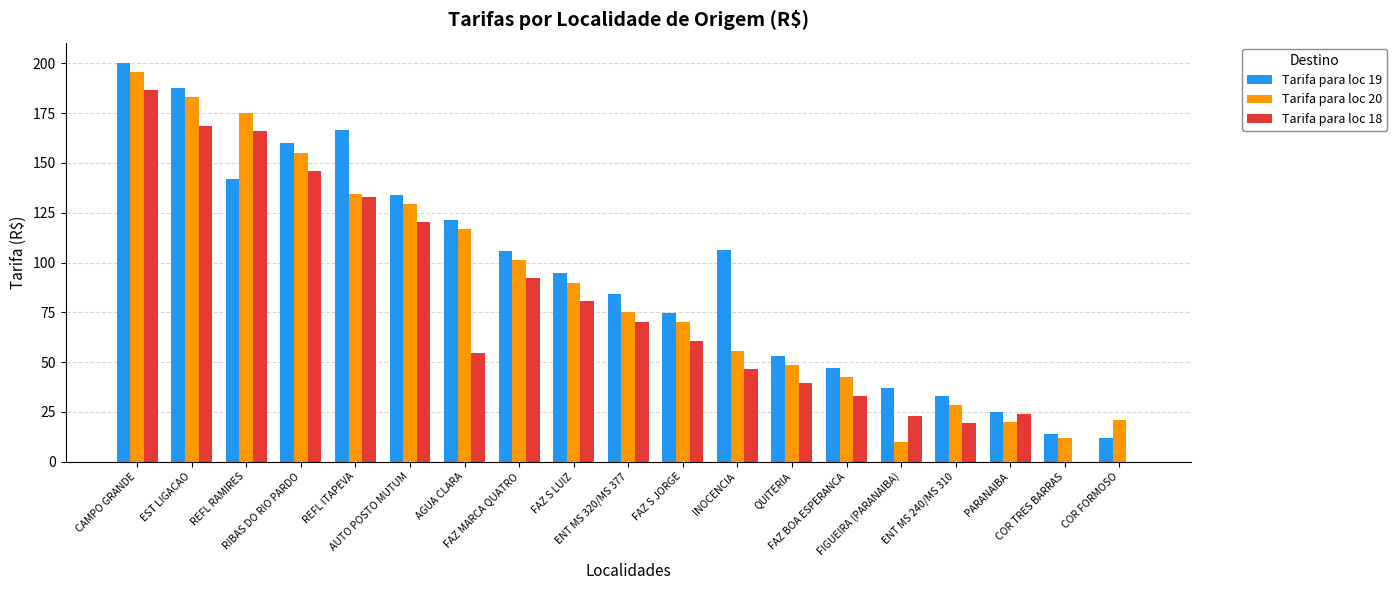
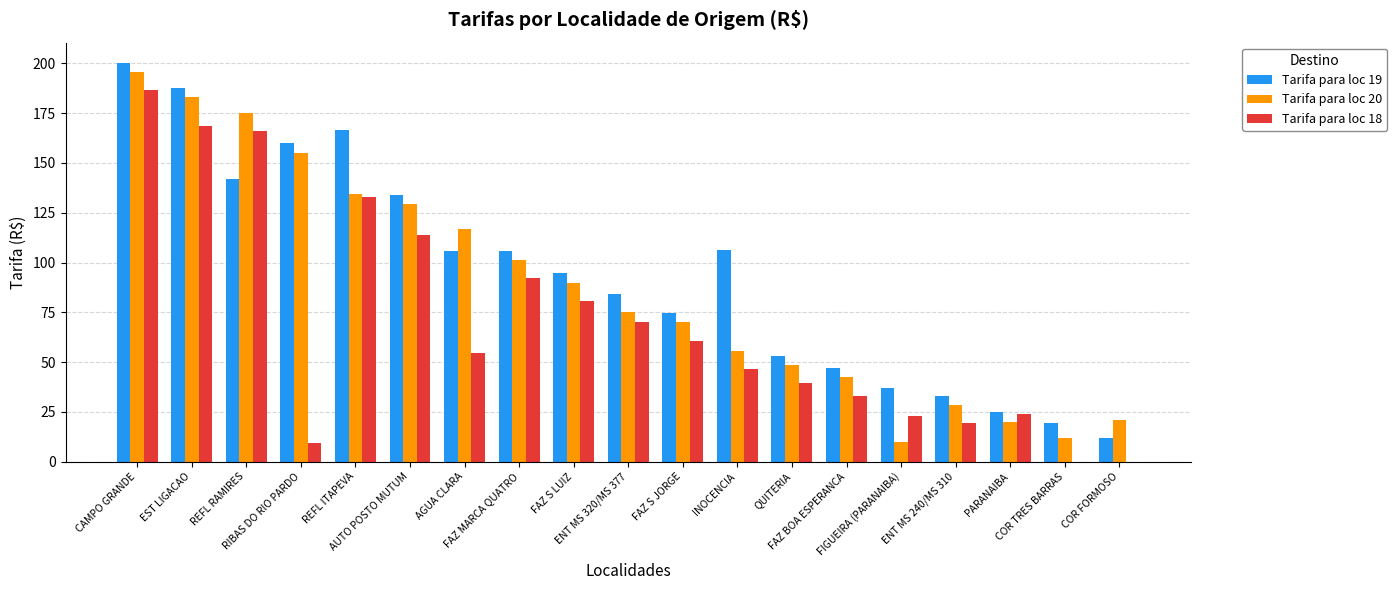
  {
    "Tarifa para loc 19": {
      "CAMPO GRANDE": 200,
      "EST LIGACAO": 188,
      "REFL RAMIRES": 142,
      "RIBAS DO RIO PARDO": 160,
      "REFL ITAPEVA": 166,
      "AUTO POSTO MUTUM": 134,
-     "AGUA CLARA": 121,
+     "AGUA CLARA": 106,
      "FAZ MARCA QUATRO": 106,
      "FAZ S LUIZ": 95,
      "ENT MS 320/MS 377": 84,
      "FAZ S JORGE": 75,
      "INOCENCIA": 106,
      "QUITERIA": 53,
      "FAZ BOA ESPERANCA": 47,
      "FIGUEIRA (PARANAIBA)": 37,
      "ENT MS 240/MS 310": 33,
      "PARANAIBA": 25,
-     "COR TRES BARRAS": 14,
+     "COR TRES BARRAS": 19,
      "COR FORMOSO": 12
    },
    "Tarifa para loc 20": {
      "CAMPO GRANDE": 196,
      "EST LIGACAO": 183,
      "REFL RAMIRES": 175,
      "RIBAS DO RIO PARDO": 155,
      "REFL ITAPEVA": 134,
      "AUTO POSTO MUTUM": 129,
      "AGUA CLARA": 117,
      "FAZ MARCA QUATRO": 101,
      "FAZ S LUIZ": 90,
      "ENT MS 320/MS 377": 75,
      "FAZ S JORGE": 70,
      "INOCENCIA": 56,
      "QUITERIA": 49,
      "FAZ BOA ESPERANCA": 42,
      "FIGUEIRA (PARANAIBA)": 10,
      "ENT MS 240/MS 310": 28,
      "PARANAIBA": 20,
      "COR TRES BARRAS": 12,
      "COR FORMOSO": 21
    },
    "Tarifa para loc 18": {
      "CAMPO GRANDE": 187,
      "EST LIGACAO": 169,
      "REFL RAMIRES": 166,
-     "RIBAS DO RIO PARDO": 146,
+     "RIBAS DO RIO PARDO": 9,
      "REFL ITAPEVA": 133,
-     "AUTO POSTO MUTUM": 120,
+     "AUTO POSTO MUTUM": 114,
      "AGUA CLARA": 55,
      "FAZ MARCA QUATRO": 92,
      "FAZ S LUIZ": 81,
      "ENT MS 320/MS 377": 70,
      "FAZ S JORGE": 61,
      "INOCENCIA": 46,
      "QUITERIA": 39,
      "FAZ BOA ESPERANCA": 33,
      "FIGUEIRA (PARANAIBA)": 23,
      "ENT MS 240/MS 310": 19,
      "PARANAIBA": 24,
      "COR TRES BARRAS": 0,
      "COR FORMOSO": 0
    }
  }
